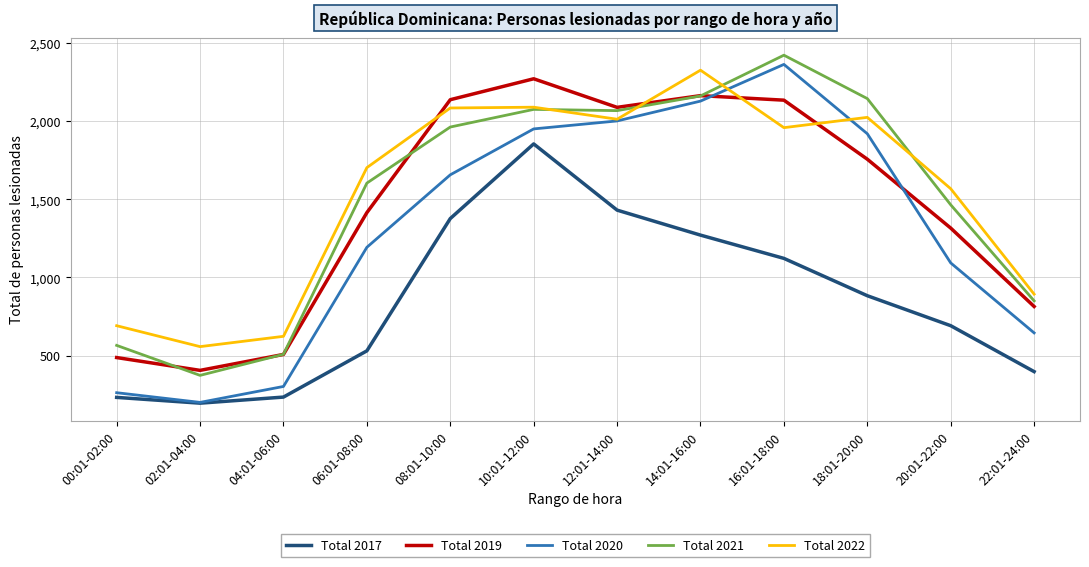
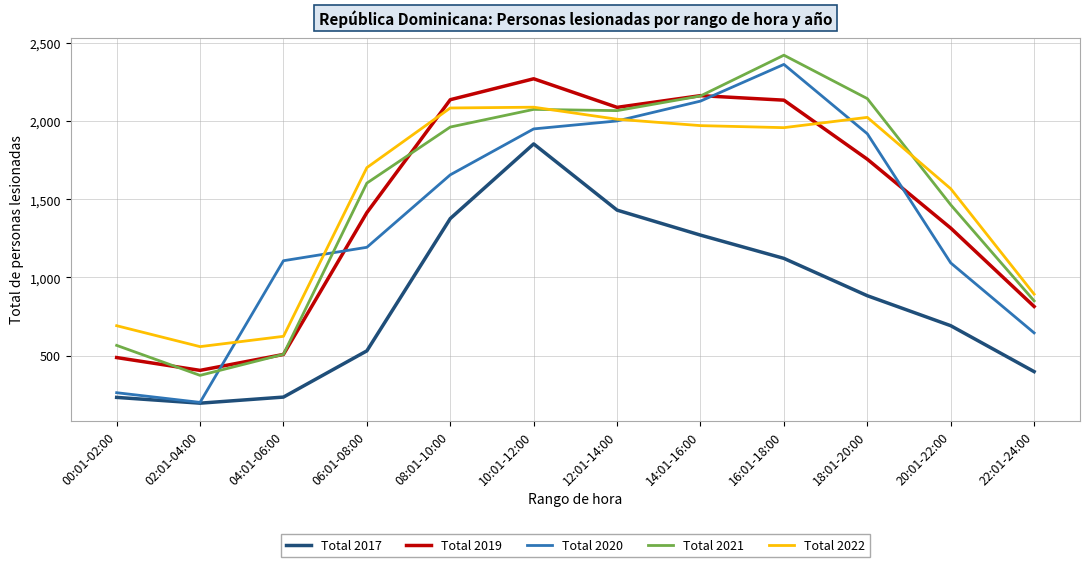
  {
    "Total 2017": {
      "00:01-02:00": "230",
      "04:01-06:00": "230",
      "06:01-08:00": "530",
      "08:01-10:00": "1,380",
      "10:01-12:00": "1,860",
      "12:01-14:00": "1,430",
      "14:01-16:00": "1,270",
      "16:01-18:00": "1,120",
      "18:01-20:00": "880",
      "20:01-22:00": "690",
      "22:01-24:00": "400"
    },
    "Total 2019": {
      "00:01-02:00": "490",
      "02:01-04:00": "410",
      "06:01-08:00": "1,420",
      "08:01-10:00": "2,140",
      "10:01-12:00": "2,270",
      "12:01-14:00": "2,090",
      "16:01-18:00": "2,140",
      "18:01-20:00": "1,760",
      "20:01-22:00": "1,320",
      "22:01-24:00": "810"
    },
    "Total 2020": {
      "00:01-02:00": "260",
-     "04:01-06:00": "300",
+     "04:01-06:00": "1,110",
      "06:01-08:00": "1,190",
      "08:01-10:00": "1,660",
      "10:01-12:00": "1,950",
      "14:01-16:00": "2,130",
      "16:01-18:00": "2,360",
      "18:01-20:00": "1,920",
      "20:01-22:00": "1,090",
      "22:01-24:00": "650"
    },
    "Total 2021": {
      "00:01-02:00": "570",
      "02:01-04:00": "370",
      "06:01-08:00": "1,600",
      "08:01-10:00": "1,960",
      "12:01-14:00": "2,070",
      "16:01-18:00": "2,420",
      "18:01-20:00": "2,150",
      "20:01-22:00": "1,470",
      "22:01-24:00": "850"
    },
    "Total 2022": {
      "00:01-02:00": "690",
      "02:01-04:00": "560",
      "04:01-06:00": "620",
      "06:01-08:00": "1,700",
      "08:01-10:00": "2,090",
-     "14:01-16:00": "2,330",
+     "14:01-16:00": "1,970",
      "16:01-18:00": "1,960",
      "18:01-20:00": "2,030",
      "20:01-22:00": "1,570",
      "22:01-24:00": "890"
    }
  }
